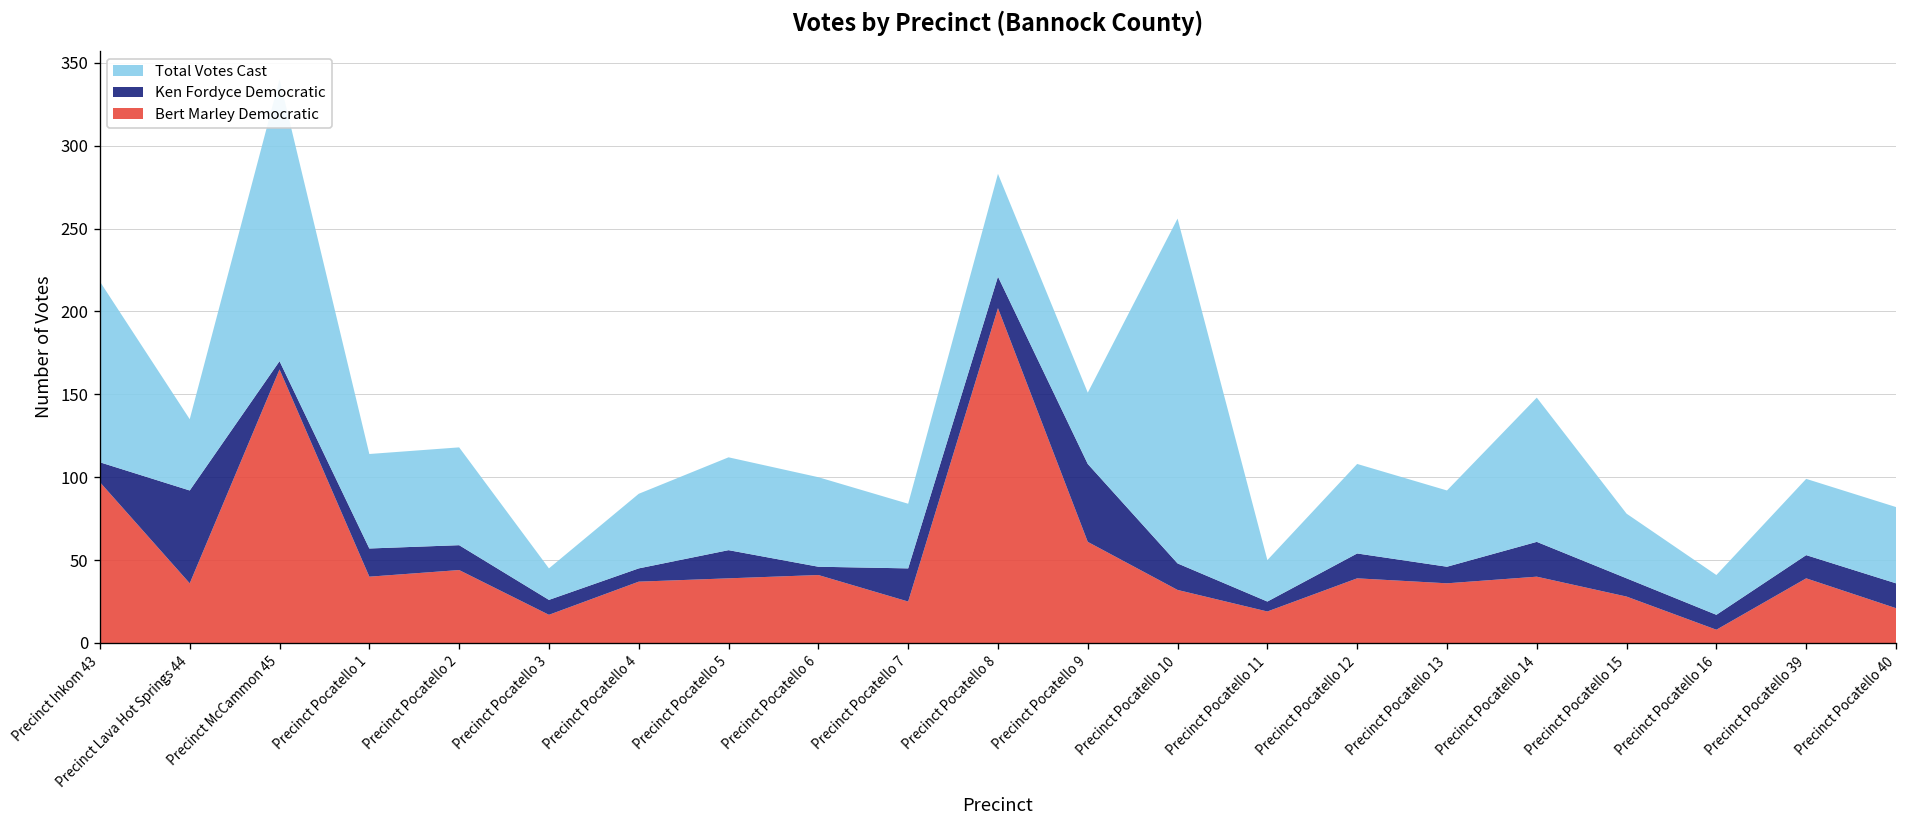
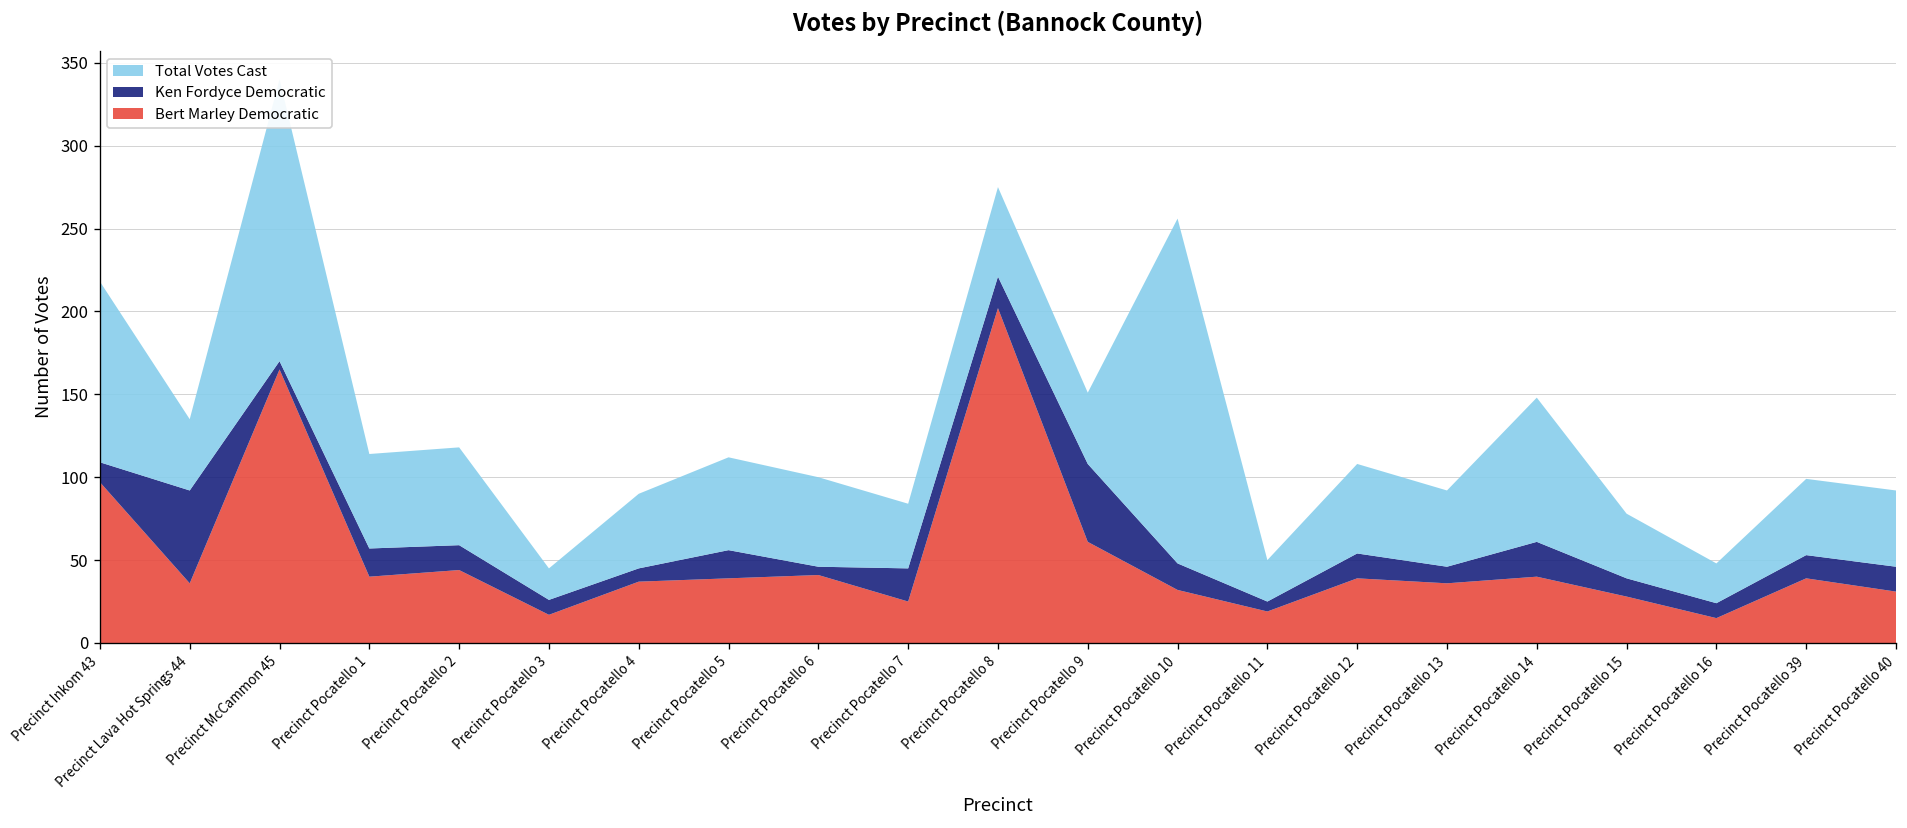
  {
    "Bert Marley Democratic": {
      "Precinct Inkom 43": 97,
      "Precinct Lava Hot Springs 44": 36,
      "Precinct McCammon 45": 165,
      "Precinct Pocatello 1": 40,
      "Precinct Pocatello 2": 44,
      "Precinct Pocatello 3": 17,
      "Precinct Pocatello 4": 37,
      "Precinct Pocatello 5": 39,
      "Precinct Pocatello 6": 41,
      "Precinct Pocatello 7": 25,
      "Precinct Pocatello 8": 202,
      "Precinct Pocatello 9": 61,
      "Precinct Pocatello 10": 32,
      "Precinct Pocatello 11": 19,
      "Precinct Pocatello 12": 39,
      "Precinct Pocatello 13": 36,
      "Precinct Pocatello 14": 40,
      "Precinct Pocatello 15": 28,
-     "Precinct Pocatello 16": 8,
+     "Precinct Pocatello 16": 15,
      "Precinct Pocatello 39": 39,
-     "Precinct Pocatello 40": 21
+     "Precinct Pocatello 40": 31
    },
    "Ken Fordyce Democratic": {
      "Precinct Inkom 43": 12,
      "Precinct Lava Hot Springs 44": 56,
      "Precinct McCammon 45": 5,
      "Precinct Pocatello 1": 17,
      "Precinct Pocatello 2": 15,
      "Precinct Pocatello 3": 9,
      "Precinct Pocatello 4": 8,
      "Precinct Pocatello 5": 17,
      "Precinct Pocatello 6": 5,
      "Precinct Pocatello 7": 20,
      "Precinct Pocatello 8": 19,
      "Precinct Pocatello 9": 47,
      "Precinct Pocatello 10": 16,
      "Precinct Pocatello 11": 6,
      "Precinct Pocatello 12": 15,
      "Precinct Pocatello 13": 10,
      "Precinct Pocatello 14": 21,
      "Precinct Pocatello 15": 11,
      "Precinct Pocatello 16": 9,
      "Precinct Pocatello 39": 14,
      "Precinct Pocatello 40": 15
    },
    "Total Votes Cast": {
      "Precinct Inkom 43": 109,
      "Precinct Lava Hot Springs 44": 43,
      "Precinct Pocatello 1": 57,
      "Precinct Pocatello 2": 59,
      "Precinct Pocatello 3": 19,
      "Precinct Pocatello 4": 45,
      "Precinct Pocatello 5": 56,
      "Precinct Pocatello 6": 54,
      "Precinct Pocatello 7": 39,
-     "Precinct Pocatello 8": 62,
+     "Precinct Pocatello 8": 54,
      "Precinct Pocatello 9": 43,
      "Precinct Pocatello 10": 208,
      "Precinct Pocatello 11": 25,
      "Precinct Pocatello 12": 54,
      "Precinct Pocatello 13": 46,
      "Precinct Pocatello 14": 87,
      "Precinct Pocatello 15": 39,
      "Precinct Pocatello 16": 24,
      "Precinct Pocatello 39": 46,
      "Precinct Pocatello 40": 46
    }
  }
